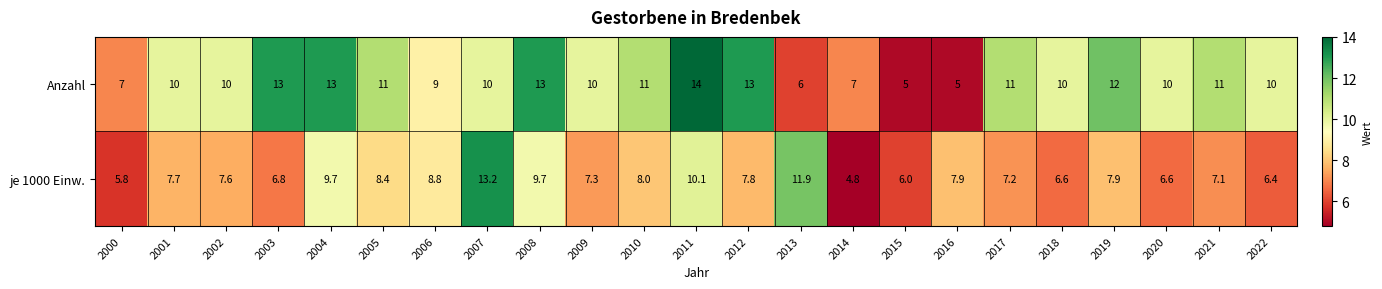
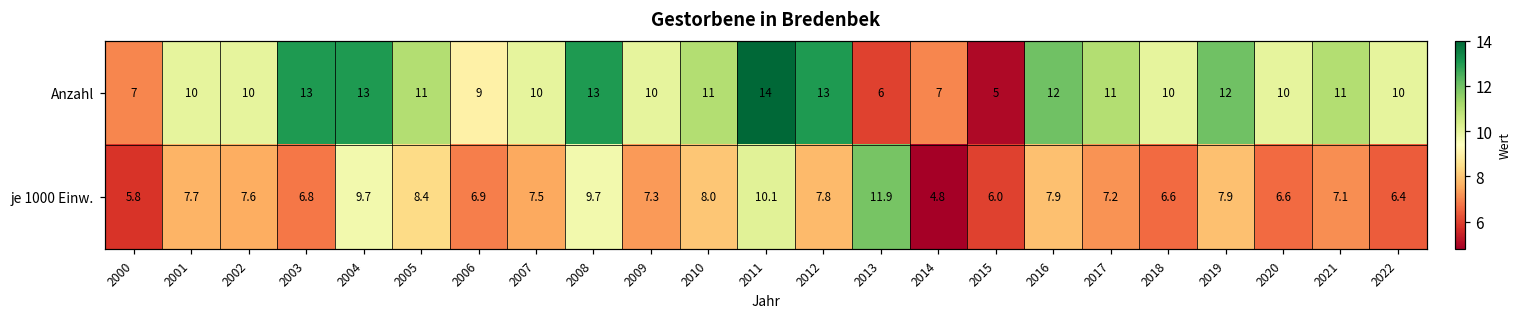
  {
    "Anzahl": {
      "2000": 7,
      "2001": 10,
      "2002": 10,
      "2003": 13,
      "2004": 13,
      "2005": 11,
      "2006": 9,
      "2007": 10,
      "2008": 13,
      "2009": 10,
      "2010": 11,
      "2011": 14,
      "2012": 13,
      "2013": 6,
      "2014": 7,
      "2015": 5,
-     "2016": 5,
+     "2016": 12,
      "2017": 11,
      "2018": 10,
      "2019": 12,
      "2020": 10,
      "2021": 11,
      "2022": 10
    },
    "je 1000 Einw.": {
      "2000": 5.8,
      "2001": 7.7,
      "2002": 7.6,
      "2003": 6.8,
      "2004": 9.7,
      "2005": 8.4,
-     "2006": 8.8,
-     "2007": 13.2,
+     "2006": 6.9,
+     "2007": 7.5,
      "2008": 9.7,
      "2009": 7.3,
      "2010": 8.0,
      "2011": 10.1,
      "2012": 7.8,
      "2013": 11.9,
      "2014": 4.8,
      "2015": 6.0,
      "2016": 7.9,
      "2017": 7.2,
      "2018": 6.6,
      "2019": 7.9,
      "2020": 6.6,
      "2021": 7.1,
      "2022": 6.4
    }
  }
